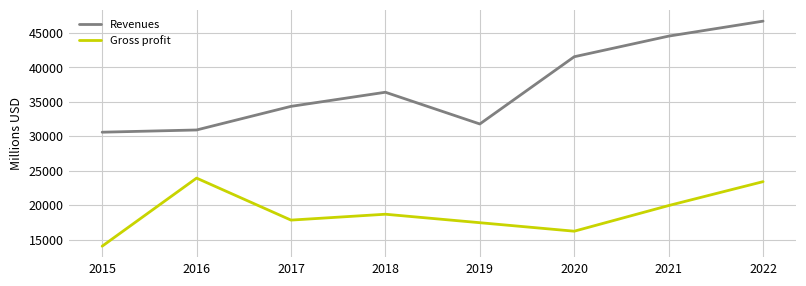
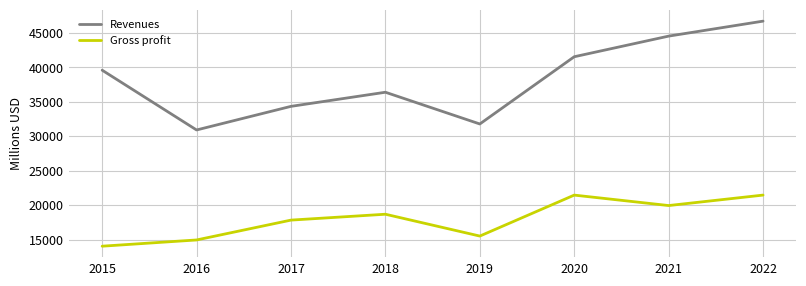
  {
    "Revenues": {
-     "2015": 31000,
+     "2015": 40000,
      "2016": 31000,
      "2017": 34000,
      "2018": 36000,
      "2019": 32000,
      "2020": 42000,
      "2021": 45000,
      "2022": 47000
    },
    "Gross profit": {
      "2015": 14000,
-     "2016": 24000,
+     "2016": 15000,
      "2017": 18000,
      "2018": 19000,
-     "2019": 17000,
-     "2020": 16000,
+     "2019": 16000,
+     "2020": 21000,
      "2021": 20000,
-     "2022": 23000
+     "2022": 21000
    }
  }
